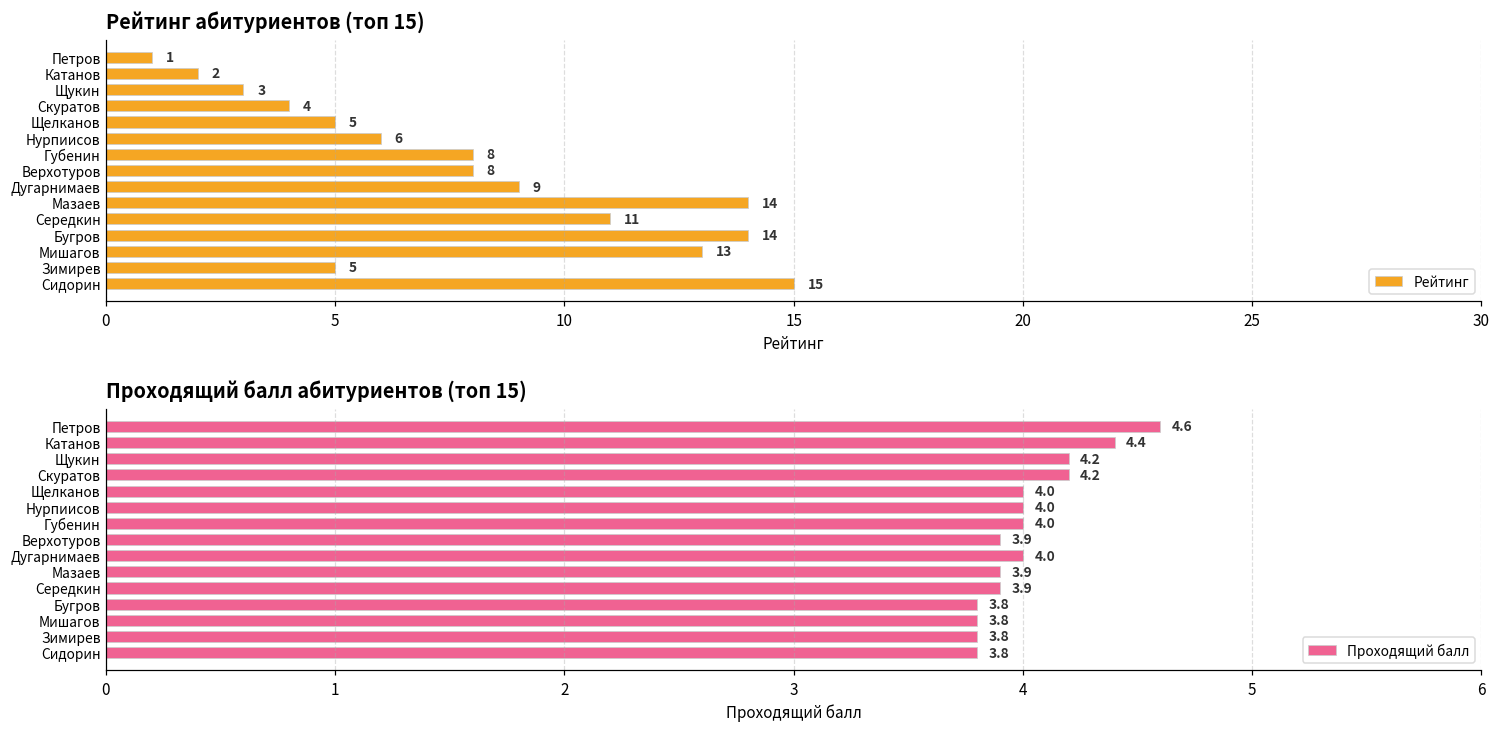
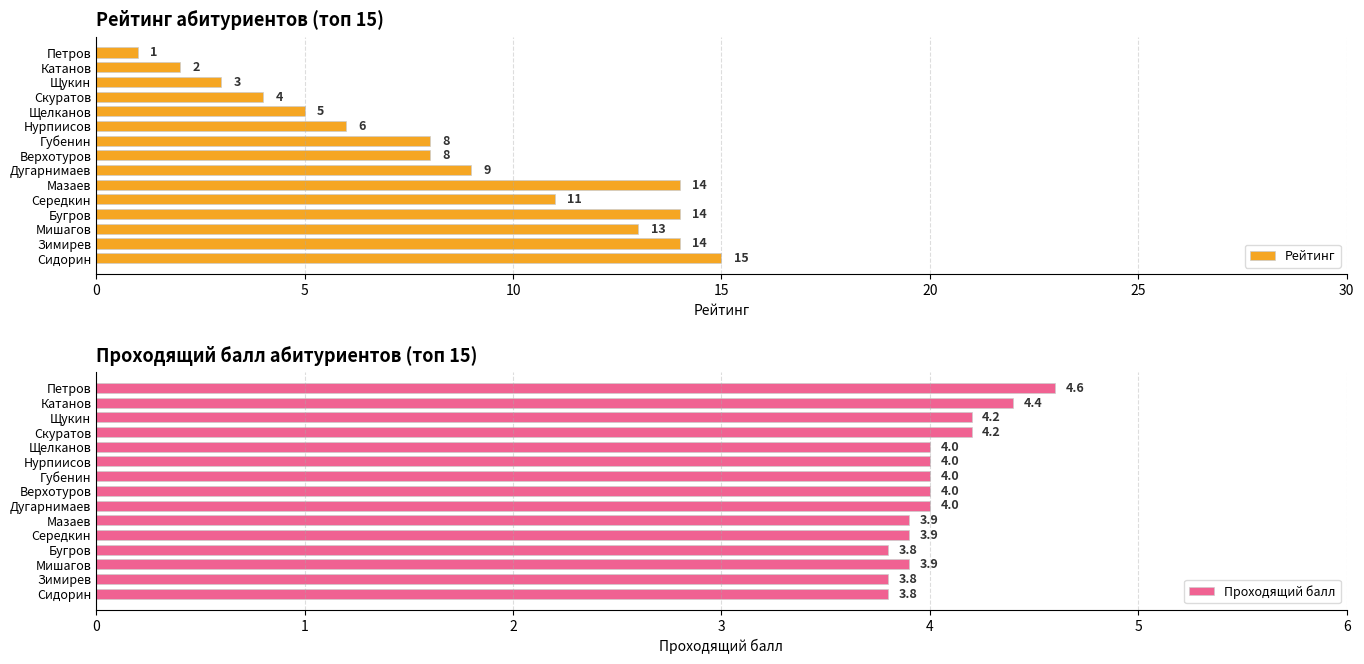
  {
    "Рейтинг абитуриентов (топ 15)": {
      "Петров": 1,
      "Катанов": 2,
      "Щукин": 3,
      "Скуратов": 4,
      "Щелканов": 5,
      "Нурпиисов": 6,
      "Губенин": 8,
      "Верхотуров": 8,
      "Дугарнимаев": 9,
      "Мазаев": 14,
      "Середкин": 11,
      "Бугров": 14,
      "Мишагов": 13,
-     "Зимирев": 5,
+     "Зимирев": 14,
      "Сидорин": 15
    },
    "Проходящий балл абитуриентов (топ 15)": {
      "Петров": 4.6,
      "Катанов": 4.4,
      "Щукин": 4.2,
      "Скуратов": 4.2,
      "Щелканов": 4.0,
      "Нурпиисов": 4.0,
      "Губенин": 4.0,
-     "Верхотуров": 3.9,
+     "Верхотуров": 4.0,
      "Дугарнимаев": 4.0,
      "Мазаев": 3.9,
      "Середкин": 3.9,
      "Бугров": 3.8,
-     "Мишагов": 3.8,
+     "Мишагов": 3.9,
      "Зимирев": 3.8,
      "Сидорин": 3.8
    }
  }
